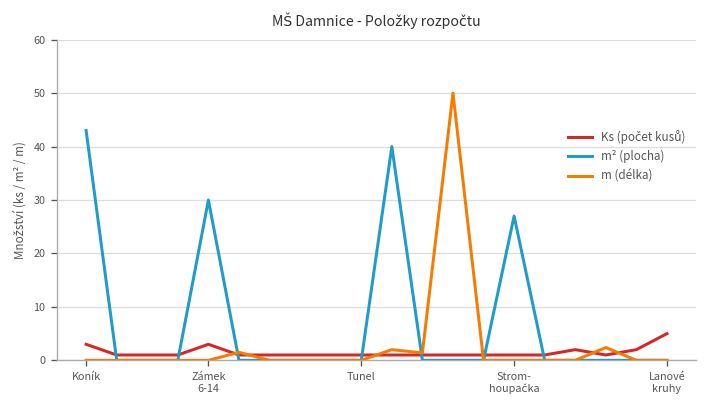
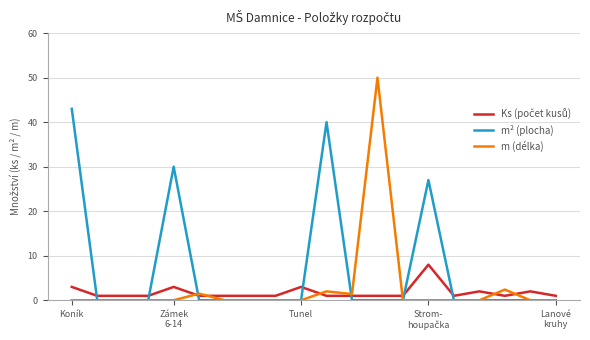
  {
    "Ks (počet kusů)": {
      "Koník": 3,
      "Zámek 6-14": 3,
-     "Tunel": 1,
-     "Strom- houpačka": 1,
-     "Lanové kruhy": 5
+     "Tunel": 3,
+     "Strom- houpačka": 8,
+     "Lanové kruhy": 1
    },
    "m² (plocha)": {
      "Koník": 43,
      "Zámek 6-14": 30,
      "Strom- houpačka": 27
    },
    "m (délka)": {
      "Koník": 0,
      "Zámek 6-14": 0,
      "Strom- houpačka": 0
    }
  }
